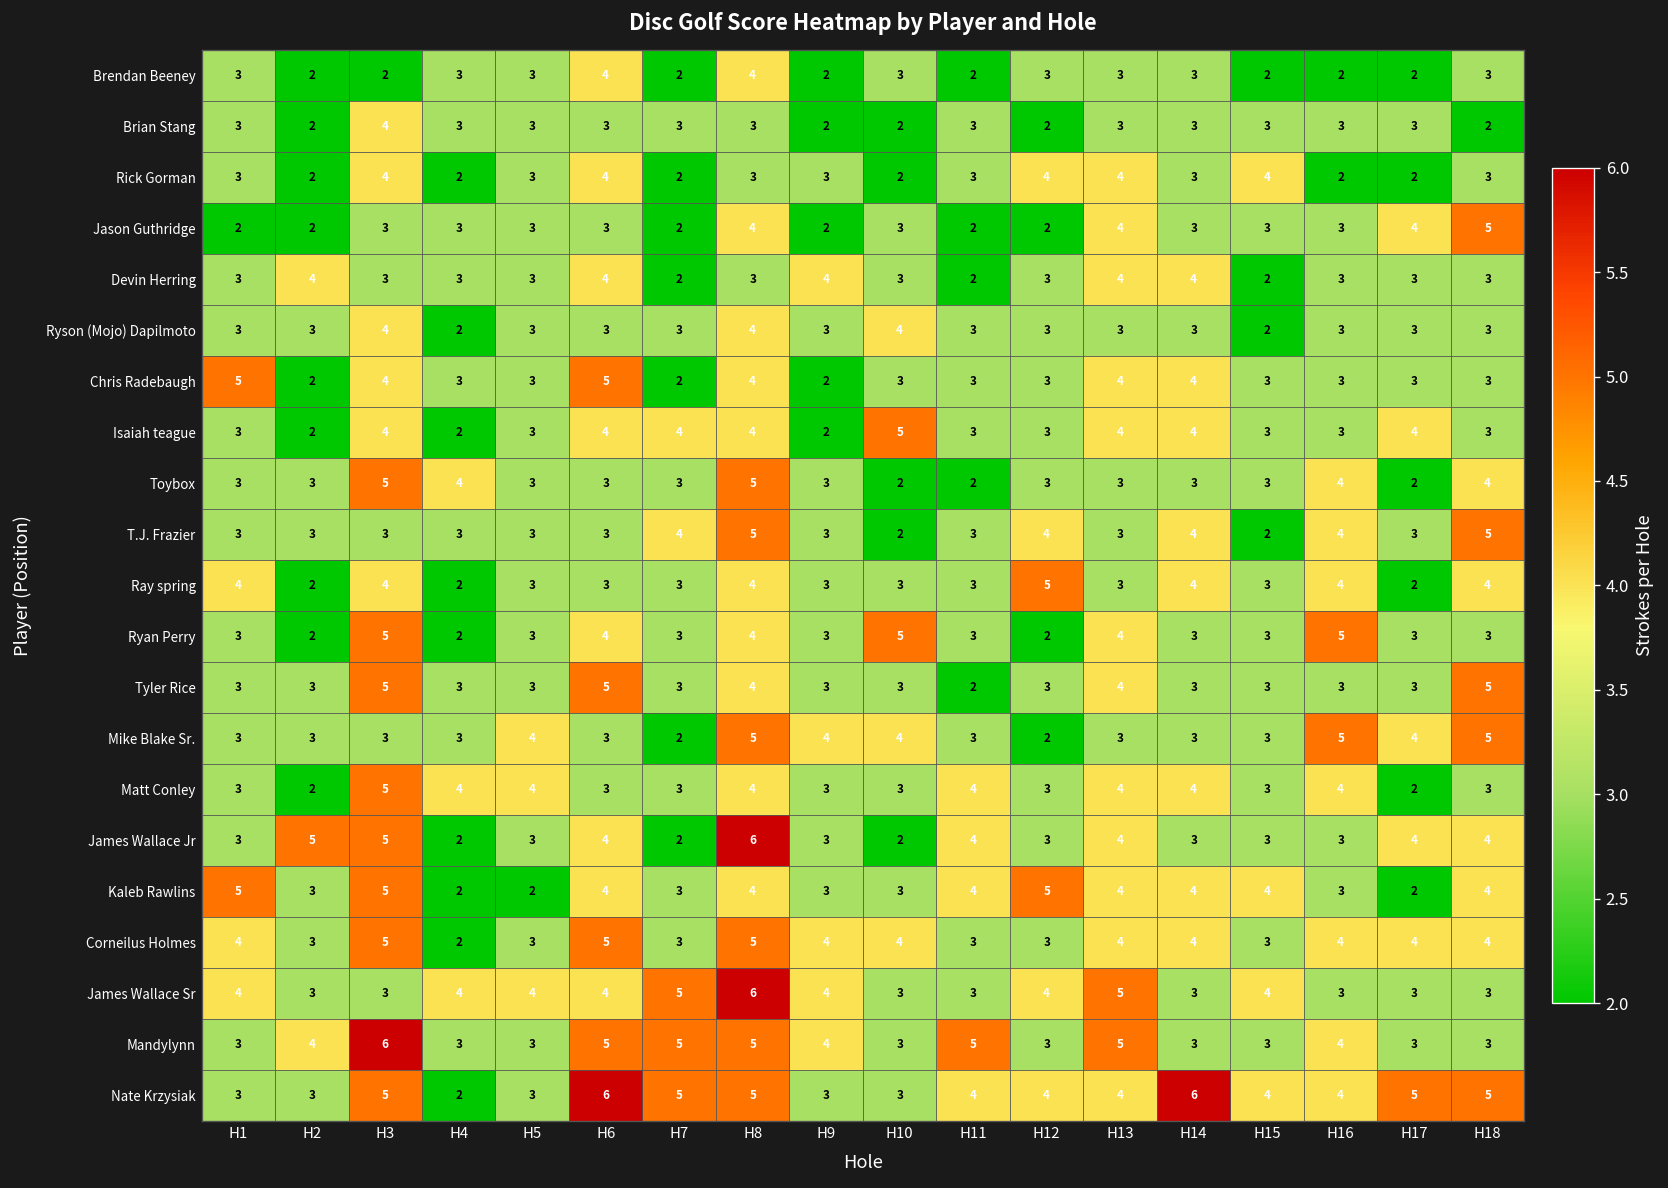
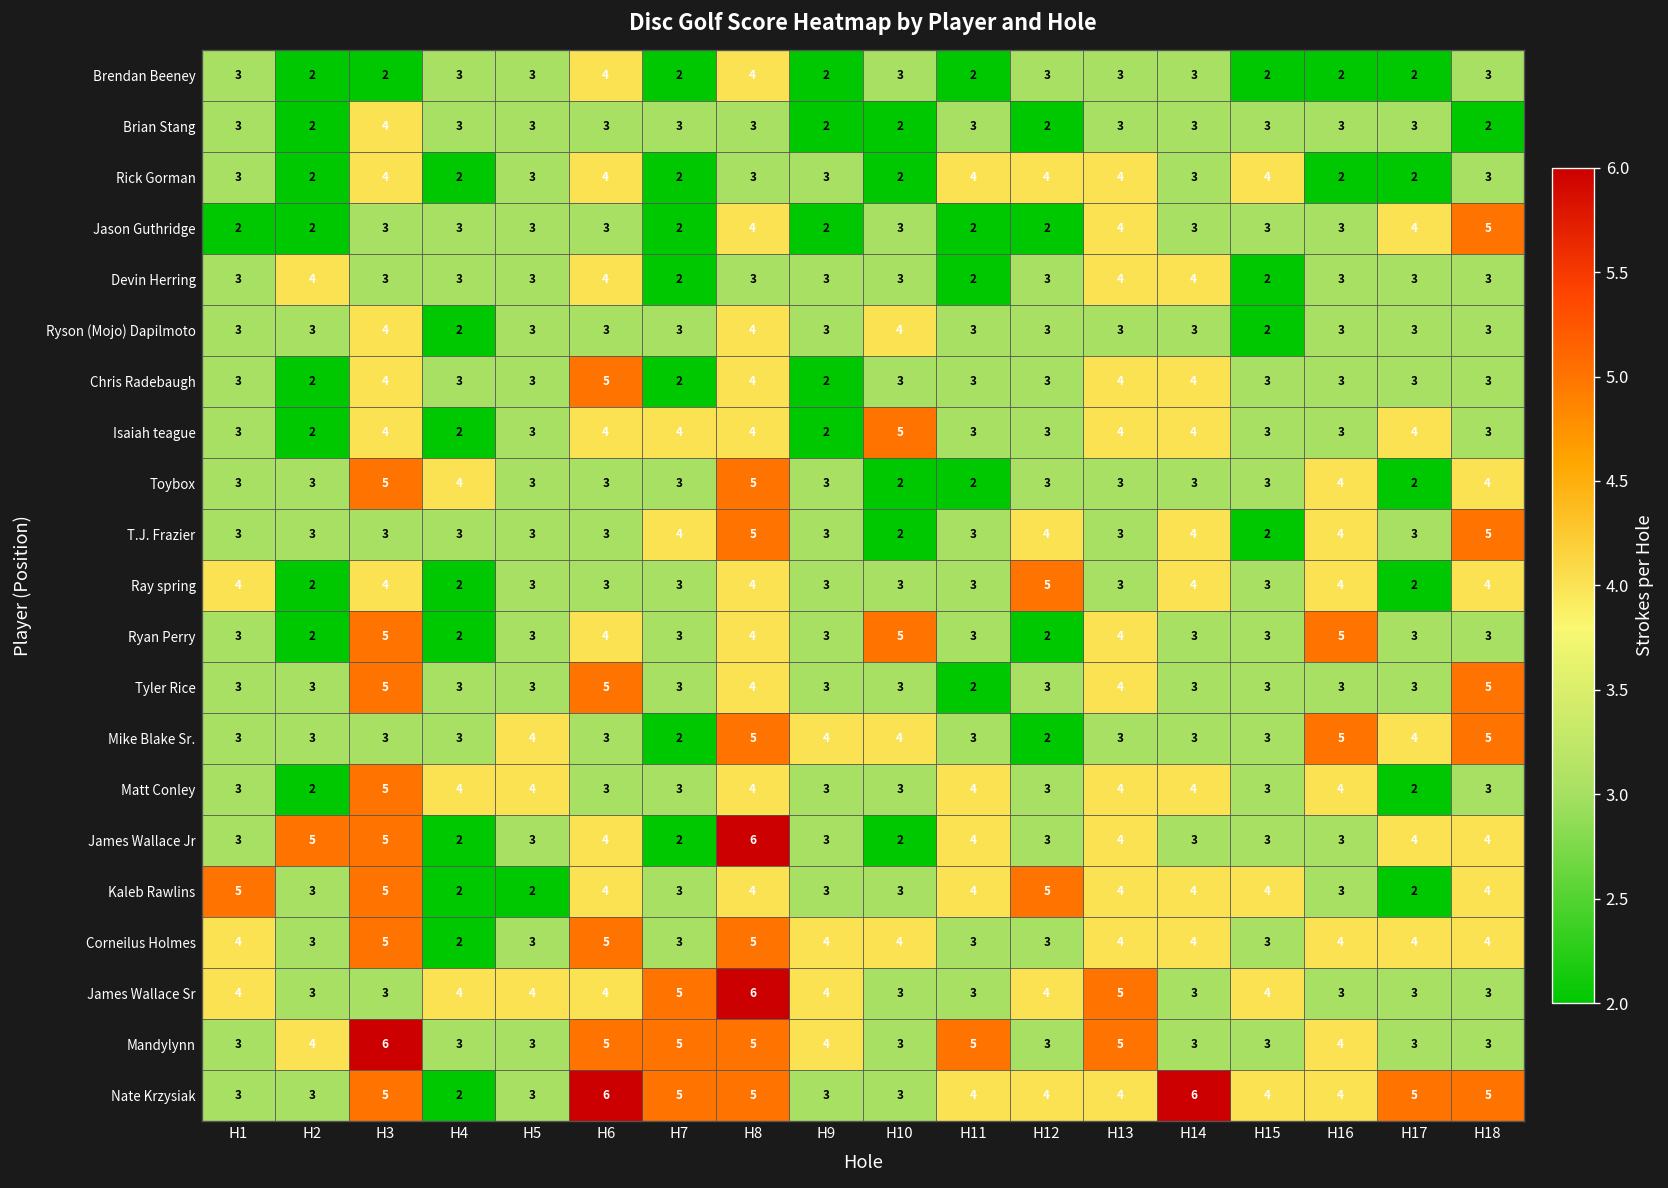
  {
    "Rick Gorman": {
      "H1": 3,
      "H2": 2,
      "H3": 4,
      "H4": 2,
      "H5": 3,
      "H6": 4,
      "H7": 2,
      "H8": 3,
      "H9": 3,
      "H10": 2,
-     "H11": 3,
+     "H11": 4,
      "H12": 4,
      "H13": 4,
      "H14": 3,
      "H15": 4,
      "H16": 2,
      "H17": 2,
      "H18": 3
    },
    "Devin Herring": {
      "H1": 3,
      "H2": 4,
      "H3": 3,
      "H4": 3,
      "H5": 3,
      "H6": 4,
      "H7": 2,
      "H8": 3,
-     "H9": 4,
+     "H9": 3,
      "H10": 3,
      "H11": 2,
      "H12": 3,
      "H13": 4,
      "H14": 4,
      "H15": 2,
      "H16": 3,
      "H17": 3,
      "H18": 3
    },
    "Chris Radebaugh": {
-     "H1": 5,
+     "H1": 3,
      "H2": 2,
      "H3": 4,
      "H4": 3,
      "H5": 3,
      "H6": 5,
      "H7": 2,
      "H8": 4,
      "H9": 2,
      "H10": 3,
      "H11": 3,
      "H12": 3,
      "H13": 4,
      "H14": 4,
      "H15": 3,
      "H16": 3,
      "H17": 3,
      "H18": 3
    }
  }
